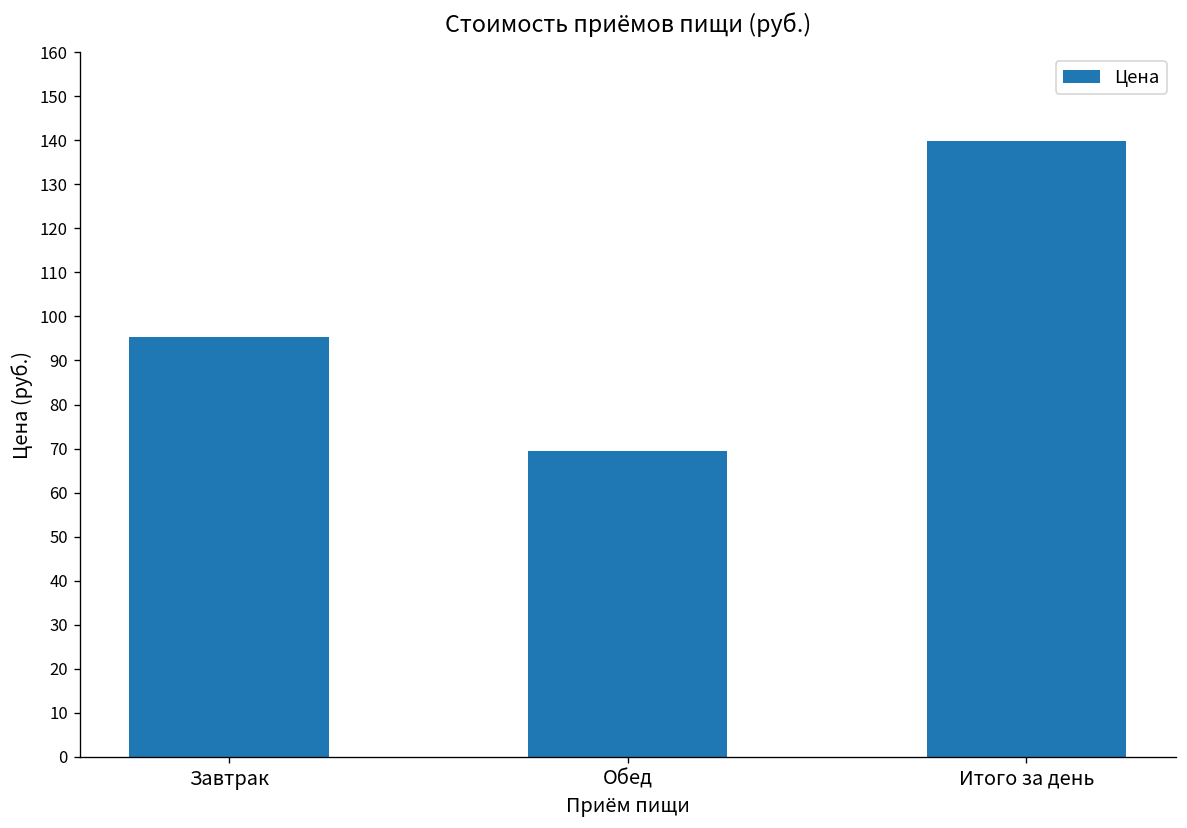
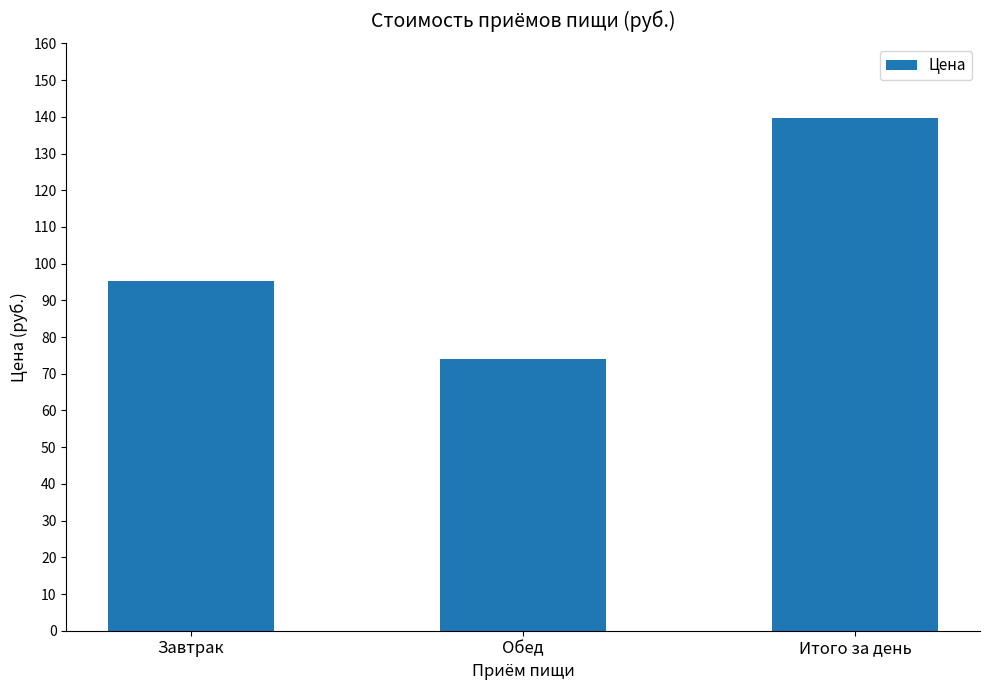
  {
    "Завтрак": 95,
-   "Обед": 70,
+   "Обед": 74,
    "Итого за день": 140
  }
